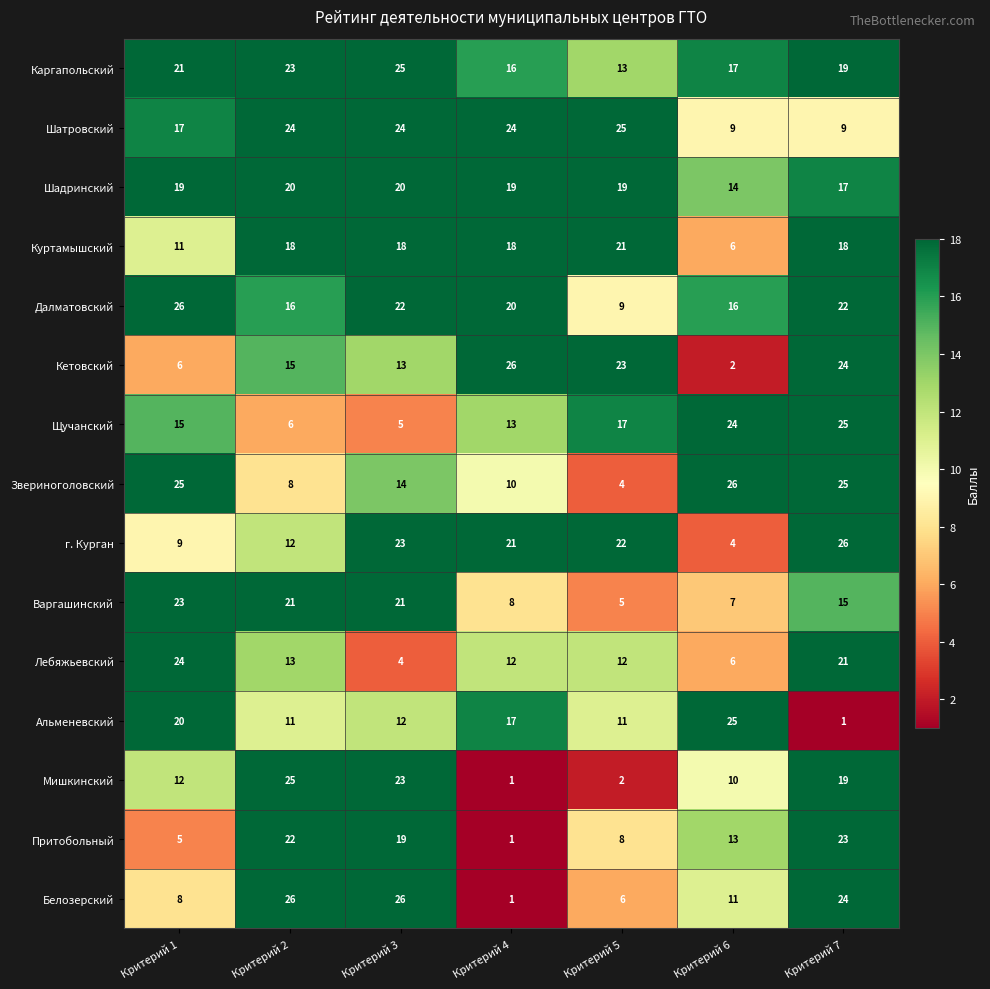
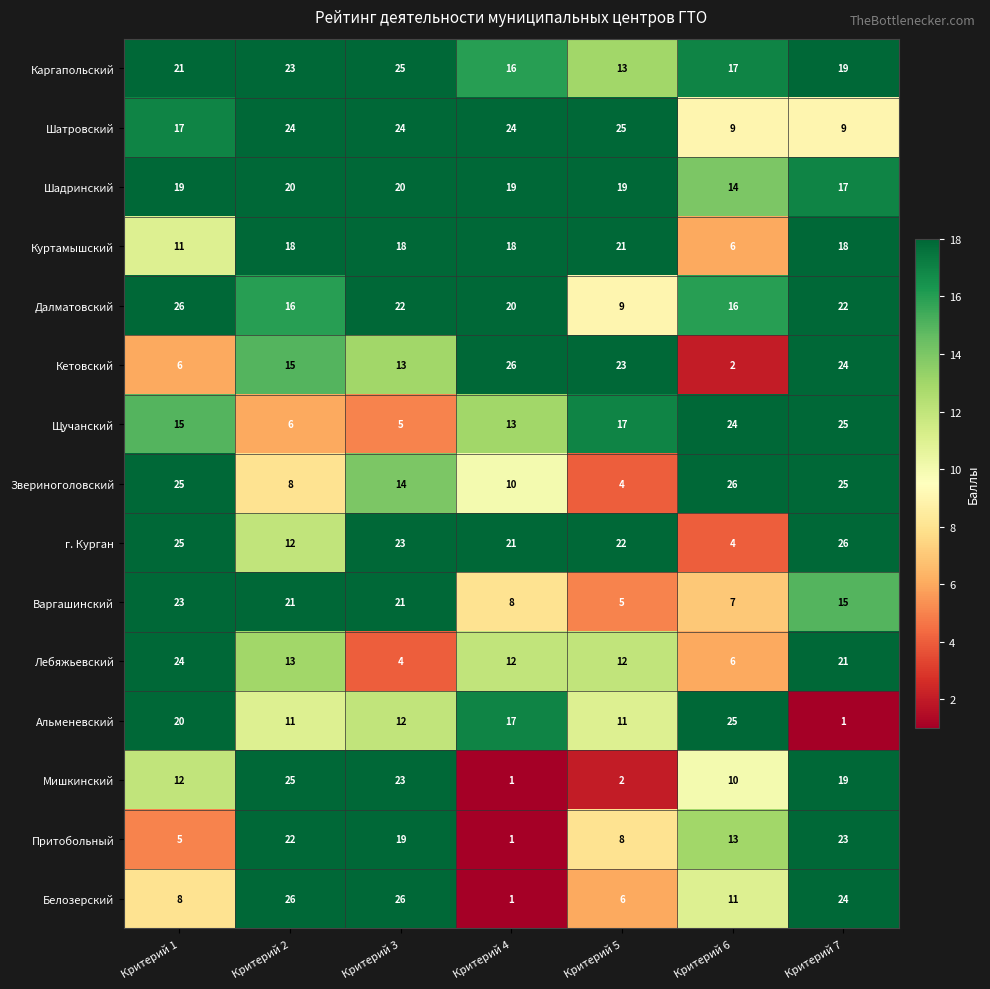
  {
    "Каргапольский": {
      "Критерий 1": 21,
      "Критерий 2": 23,
      "Критерий 3": 25,
      "Критерий 4": 16,
      "Критерий 5": 13,
      "Критерий 6": 17,
      "Критерий 7": 19
    },
    "Шатровский": {
      "Критерий 1": 17,
      "Критерий 2": 24,
      "Критерий 3": 24,
      "Критерий 4": 24,
      "Критерий 5": 25,
      "Критерий 6": 9,
      "Критерий 7": 9
    },
    "Шадринский": {
      "Критерий 1": 19,
      "Критерий 2": 20,
      "Критерий 3": 20,
      "Критерий 4": 19,
      "Критерий 5": 19,
      "Критерий 6": 14,
      "Критерий 7": 17
    },
    "Куртамышский": {
      "Критерий 1": 11,
      "Критерий 2": 18,
      "Критерий 3": 18,
      "Критерий 4": 18,
      "Критерий 5": 21,
      "Критерий 6": 6,
      "Критерий 7": 18
    },
    "Далматовский": {
      "Критерий 1": 26,
      "Критерий 2": 16,
      "Критерий 3": 22,
      "Критерий 4": 20,
      "Критерий 5": 9,
      "Критерий 6": 16,
      "Критерий 7": 22
    },
    "Кетовский": {
      "Критерий 1": 6,
      "Критерий 2": 15,
      "Критерий 3": 13,
      "Критерий 4": 26,
      "Критерий 5": 23,
      "Критерий 6": 2,
      "Критерий 7": 24
    },
    "Щучанский": {
      "Критерий 1": 15,
      "Критерий 2": 6,
      "Критерий 3": 5,
      "Критерий 4": 13,
      "Критерий 5": 17,
      "Критерий 6": 24,
      "Критерий 7": 25
    },
    "Звериноголовский": {
      "Критерий 1": 25,
      "Критерий 2": 8,
      "Критерий 3": 14,
      "Критерий 4": 10,
      "Критерий 5": 4,
      "Критерий 6": 26,
      "Критерий 7": 25
    },
    "г. Курган": {
-     "Критерий 1": 9,
+     "Критерий 1": 25,
      "Критерий 2": 12,
      "Критерий 3": 23,
      "Критерий 4": 21,
      "Критерий 5": 22,
      "Критерий 6": 4,
      "Критерий 7": 26
    },
    "Варгашинский": {
      "Критерий 1": 23,
      "Критерий 2": 21,
      "Критерий 3": 21,
      "Критерий 4": 8,
      "Критерий 5": 5,
      "Критерий 6": 7,
      "Критерий 7": 15
    },
    "Лебяжьевский": {
      "Критерий 1": 24,
      "Критерий 2": 13,
      "Критерий 3": 4,
      "Критерий 4": 12,
      "Критерий 5": 12,
      "Критерий 6": 6,
      "Критерий 7": 21
    },
    "Альменевский": {
      "Критерий 1": 20,
      "Критерий 2": 11,
      "Критерий 3": 12,
      "Критерий 4": 17,
      "Критерий 5": 11,
      "Критерий 6": 25,
      "Критерий 7": 1
    },
    "Мишкинский": {
      "Критерий 1": 12,
      "Критерий 2": 25,
      "Критерий 3": 23,
      "Критерий 4": 1,
      "Критерий 5": 2,
      "Критерий 6": 10,
      "Критерий 7": 19
    },
    "Притобольный": {
      "Критерий 1": 5,
      "Критерий 2": 22,
      "Критерий 3": 19,
      "Критерий 4": 1,
      "Критерий 5": 8,
      "Критерий 6": 13,
      "Критерий 7": 23
    },
    "Белозерский": {
      "Критерий 1": 8,
      "Критерий 2": 26,
      "Критерий 3": 26,
      "Критерий 4": 1,
      "Критерий 5": 6,
      "Критерий 6": 11,
      "Критерий 7": 24
    }
  }
